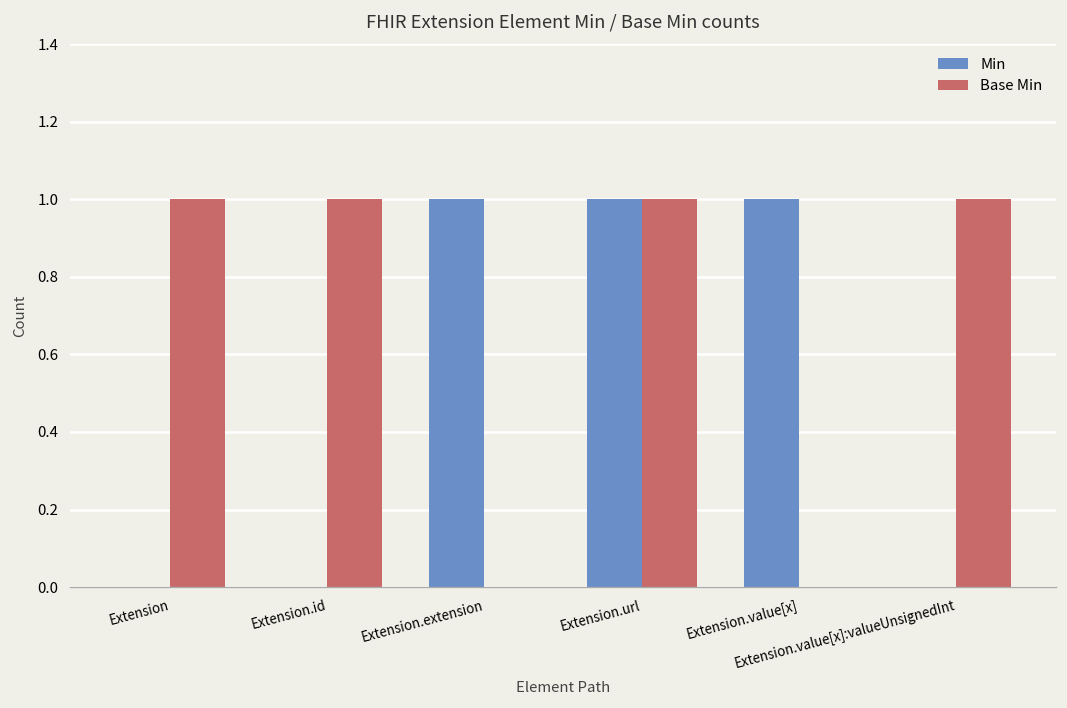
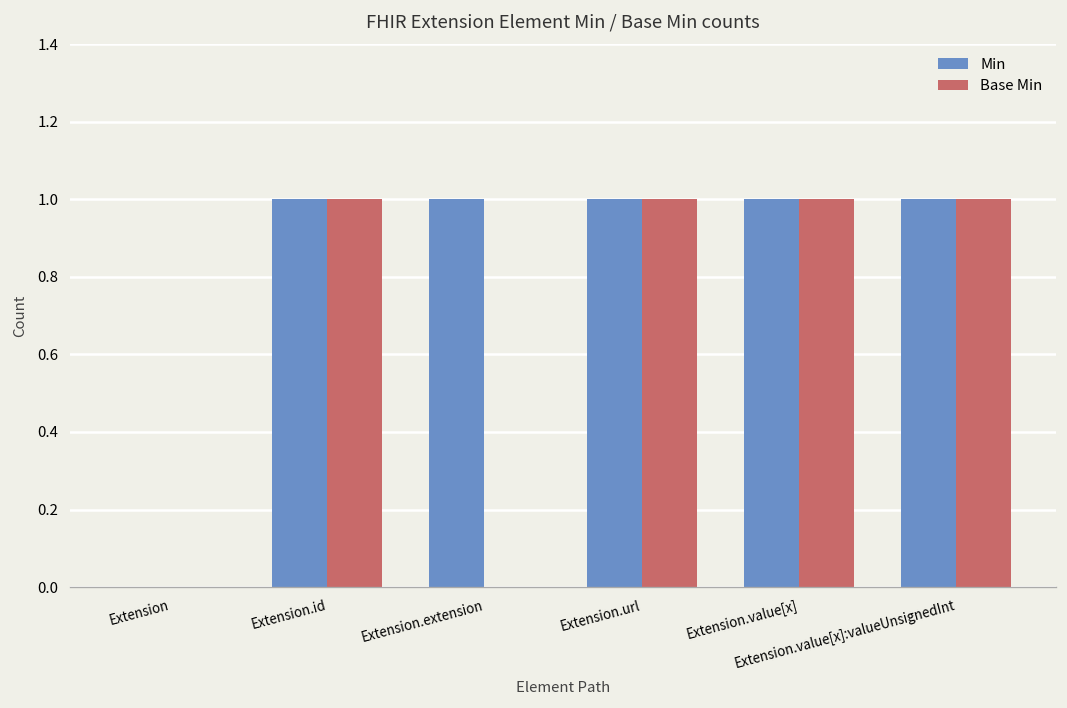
  {
    "Min": {
      "Extension": 0,
-     "Extension.id": 0,
+     "Extension.id": 1,
      "Extension.extension": 1,
      "Extension.url": 1,
      "Extension.value[x]": 1,
-     "Extension.value[x]:valueUnsignedInt": 0
+     "Extension.value[x]:valueUnsignedInt": 1
    },
    "Base Min": {
-     "Extension": 1,
+     "Extension": 0,
      "Extension.id": 1,
      "Extension.extension": 0,
      "Extension.url": 1,
-     "Extension.value[x]": 0,
+     "Extension.value[x]": 1,
      "Extension.value[x]:valueUnsignedInt": 1
    }
  }
